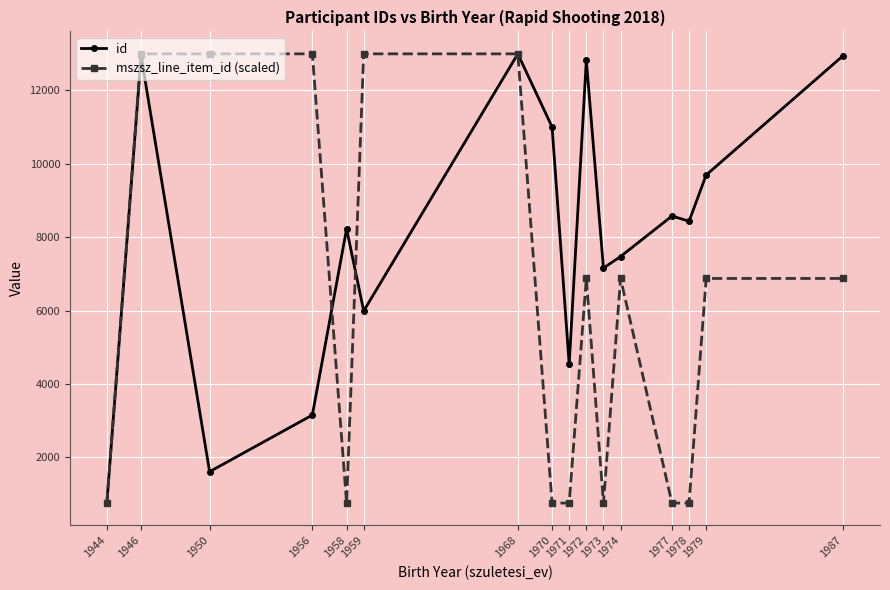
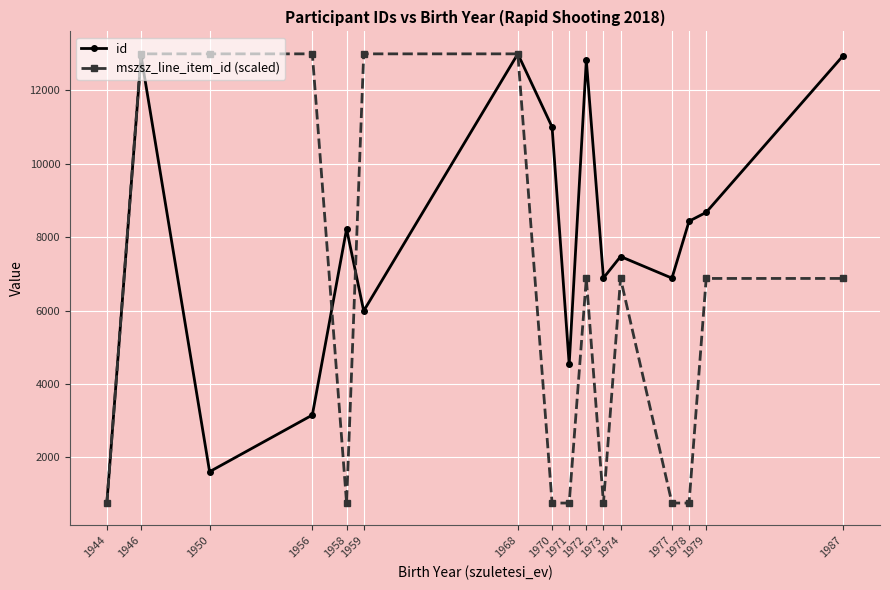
  {
    "id": {
      "1950": 1600,
      "1956": 3200,
      "1958": 8200,
      "1959": 6000,
      "1970": 11000,
      "1971": 4500,
      "1972": 12800,
-     "1973": 7200,
+     "1973": 6900,
      "1974": 7500,
-     "1977": 8600,
+     "1977": 6900,
      "1978": 8400,
-     "1979": 9700,
+     "1979": 8700,
      "1987": 12900
    },
    "mszsz_line_item_id (scaled)": {
      "1956": 13000,
      "1958": 800,
      "1959": 13000,
      "1970": 800,
      "1971": 800,
      "1972": 6900,
      "1973": 800,
      "1974": 6900,
      "1977": 800,
      "1978": 800,
      "1979": 6900,
      "1987": 6900
    }
  }
